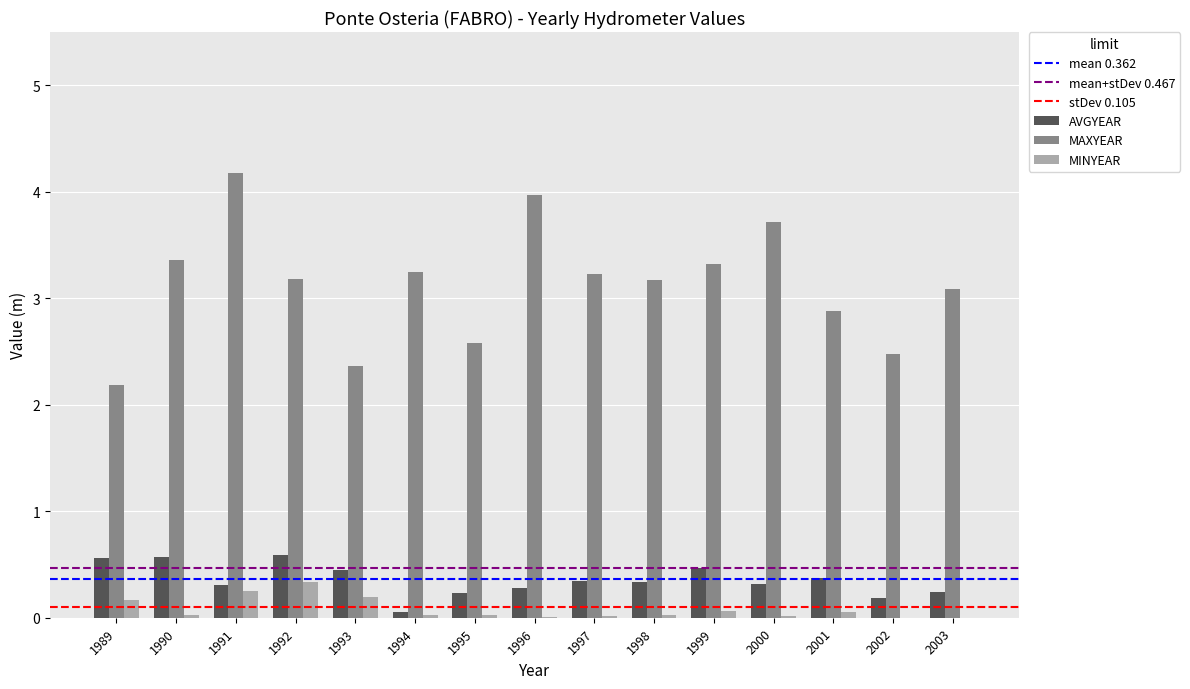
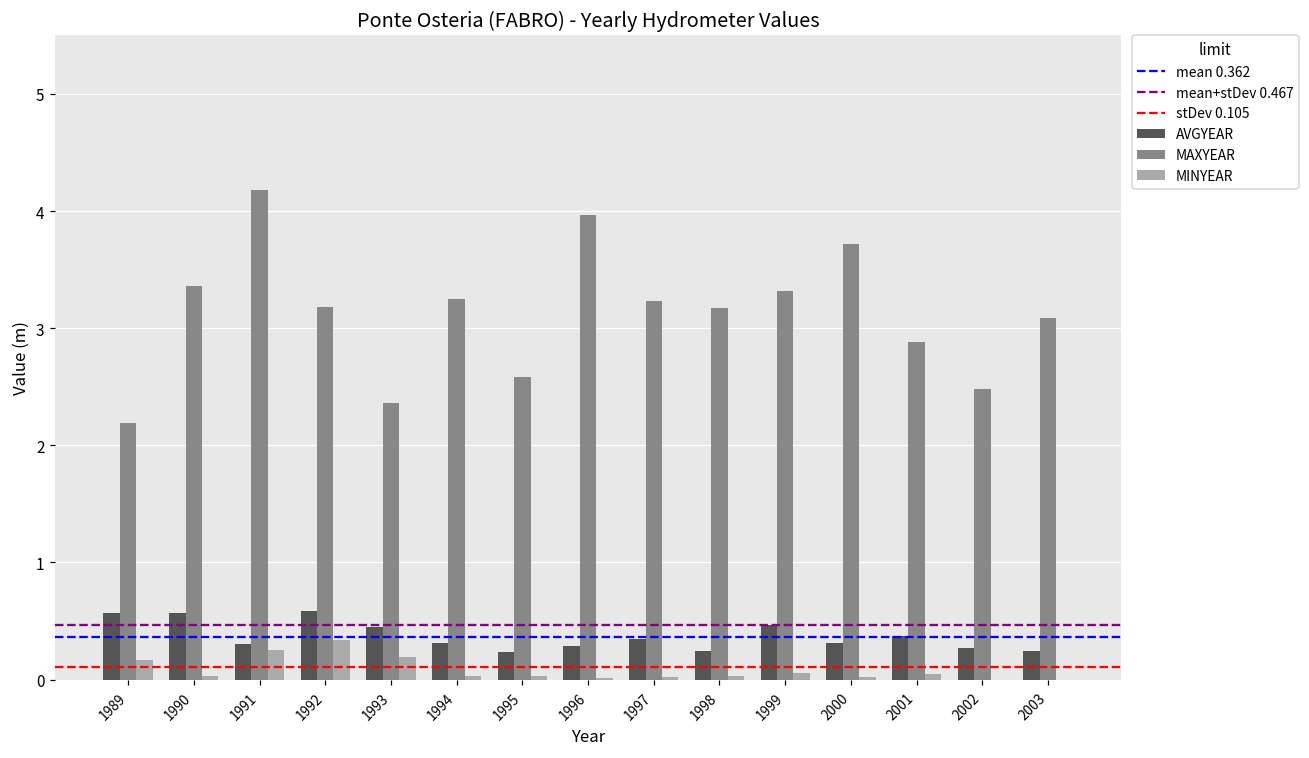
  {
    "AVGYEAR": {
      "1989": 0.57,
      "1990": 0.57,
      "1991": 0.31,
      "1992": 0.59,
      "1993": 0.45,
-     "1994": 0.06,
+     "1994": 0.31,
      "1995": 0.23,
      "1996": 0.28,
      "1997": 0.35,
-     "1998": 0.34,
+     "1998": 0.24,
      "1999": 0.46,
      "2000": 0.32,
      "2001": 0.37,
-     "2002": 0.19,
+     "2002": 0.27,
      "2003": 0.24
    }
  }
